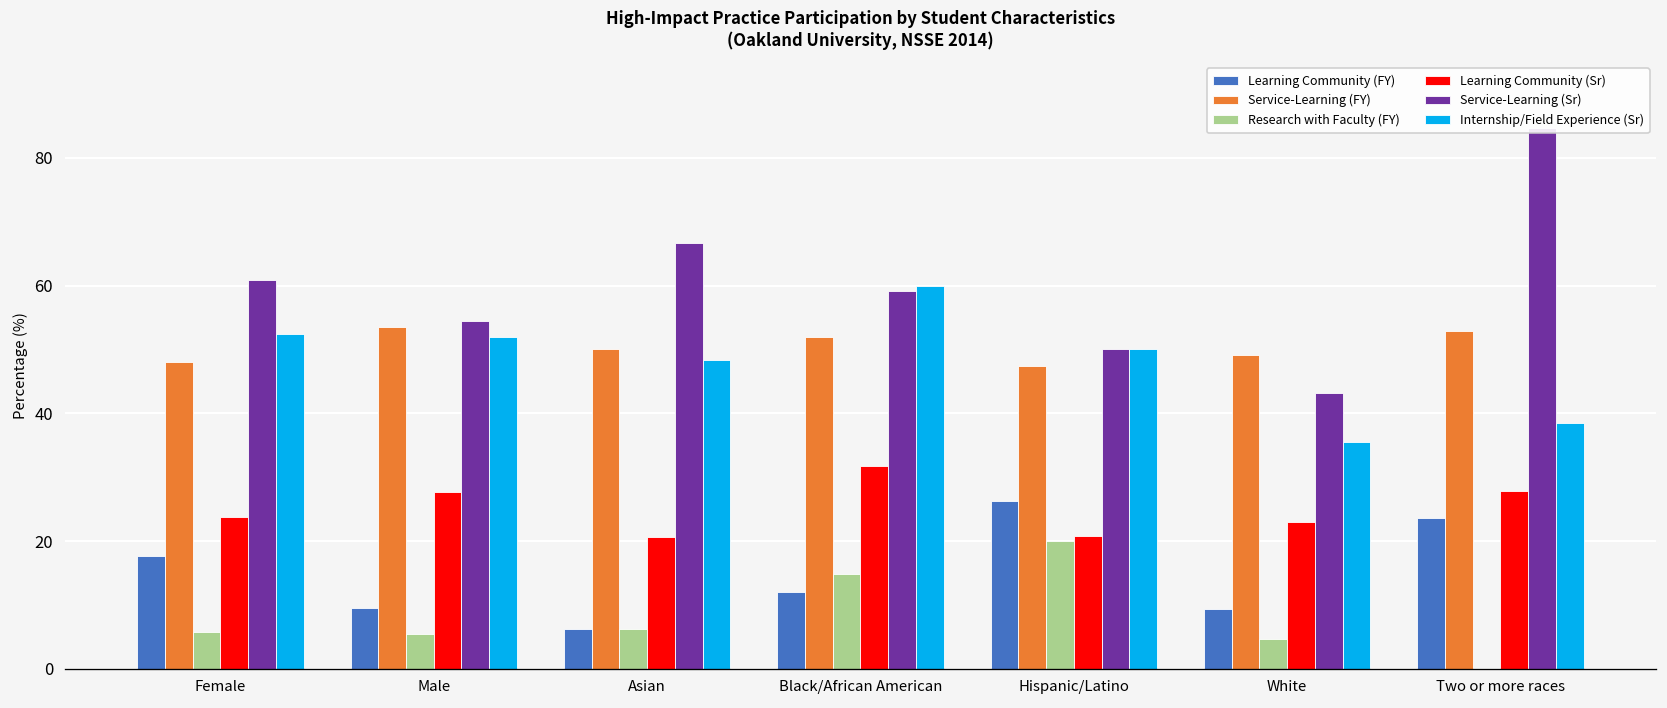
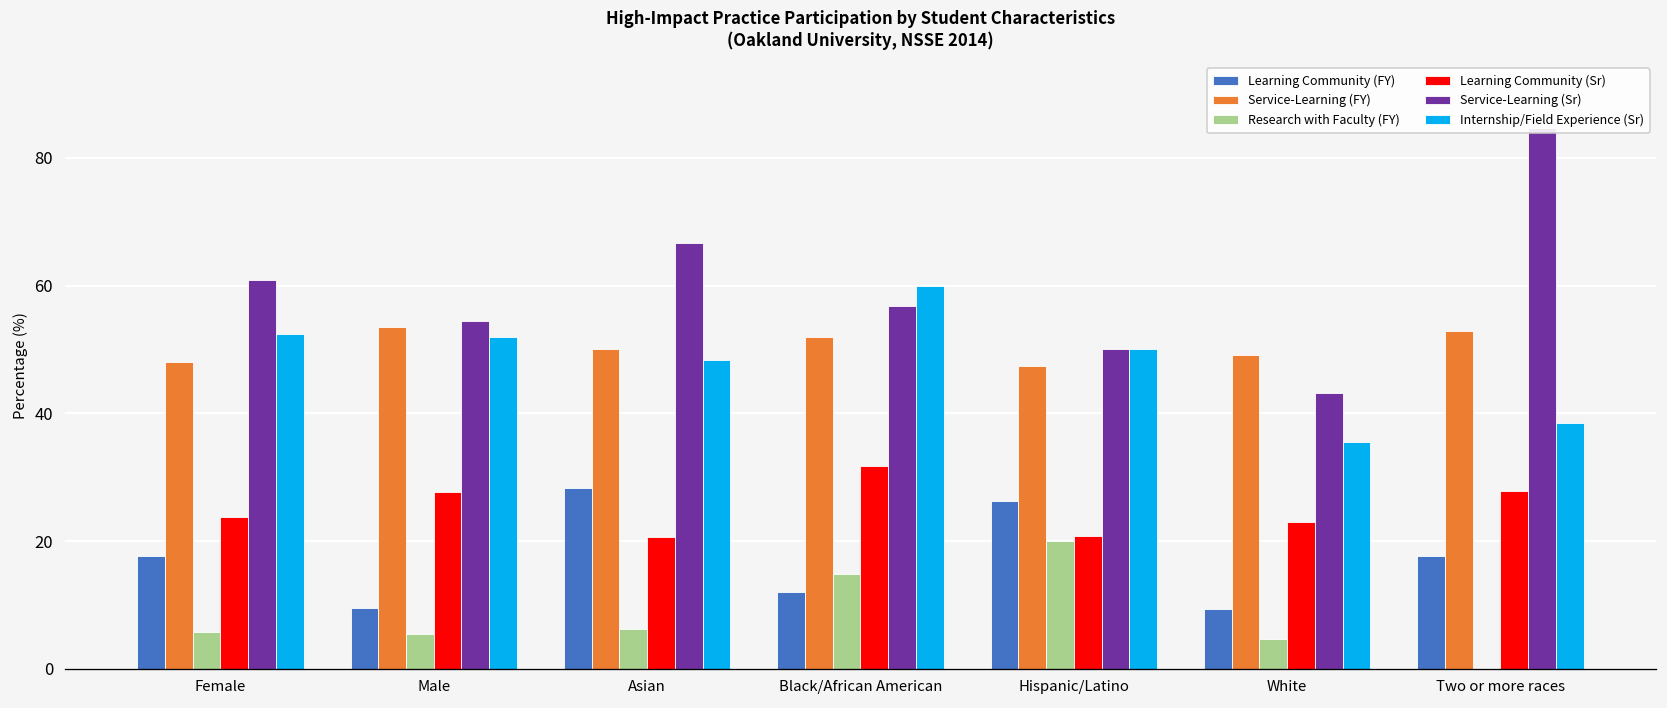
  {
    "Learning Community (FY)": {
      "Female": 18,
      "Male": 10,
-     "Asian": 6,
+     "Asian": 28,
      "Black/African American": 12,
      "Hispanic/Latino": 26,
      "White": 9,
-     "Two or more races": 24
+     "Two or more races": 18
    },
    "Service-Learning (FY)": {
      "Female": 48,
      "Male": 53,
      "Asian": 50,
      "Black/African American": 52,
      "Hispanic/Latino": 47,
      "White": 49,
      "Two or more races": 53
    },
    "Research with Faculty (FY)": {
      "Female": 6,
      "Male": 5,
      "Asian": 6,
      "Black/African American": 15,
      "Hispanic/Latino": 20,
      "White": 5,
      "Two or more races": 0
    },
    "Learning Community (Sr)": {
      "Female": 24,
      "Male": 28,
      "Asian": 21,
      "Black/African American": 32,
      "Hispanic/Latino": 21,
      "White": 23,
      "Two or more races": 28
    },
    "Service-Learning (Sr)": {
      "Female": 61,
      "Male": 54,
      "Asian": 67,
-     "Black/African American": 59,
+     "Black/African American": 57,
      "Hispanic/Latino": 50,
      "White": 43
    },
    "Internship/Field Experience (Sr)": {
      "Female": 52,
      "Male": 52,
      "Asian": 48,
      "Black/African American": 60,
      "Hispanic/Latino": 50,
      "White": 36,
      "Two or more races": 38
    }
  }
